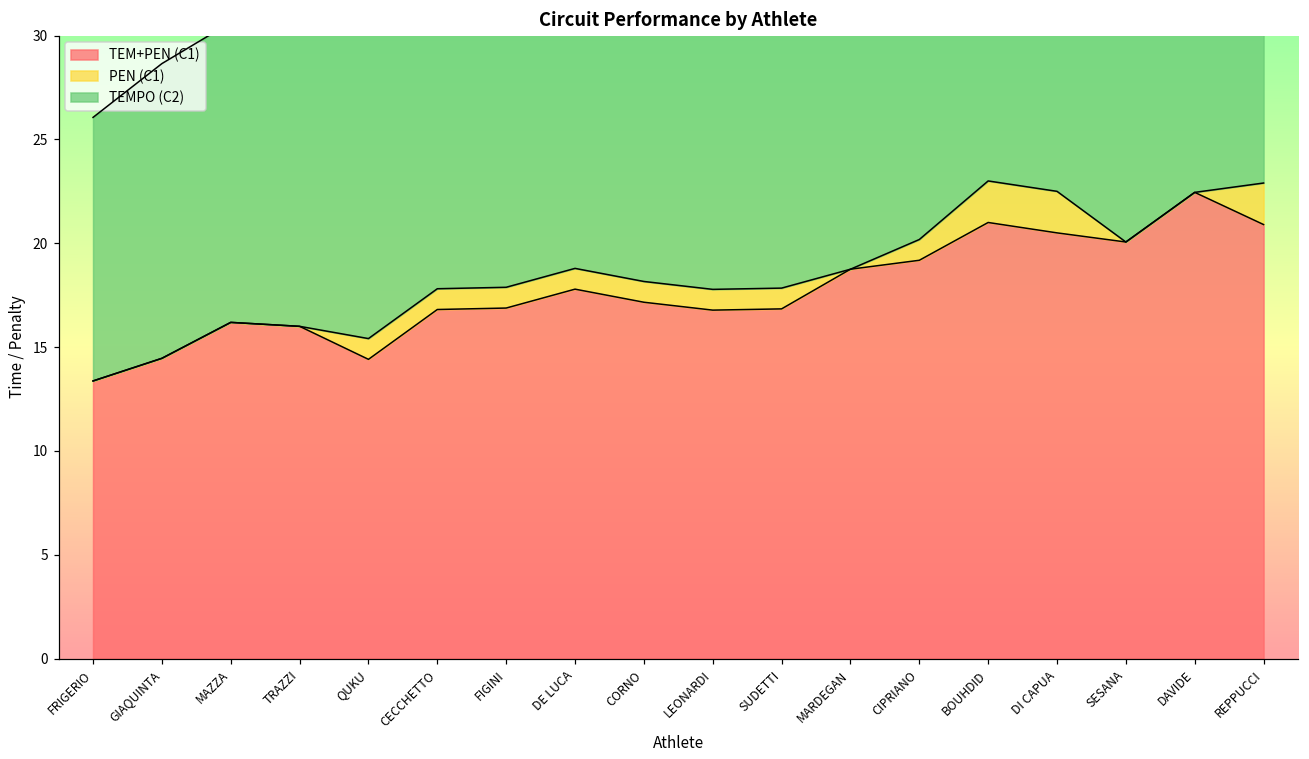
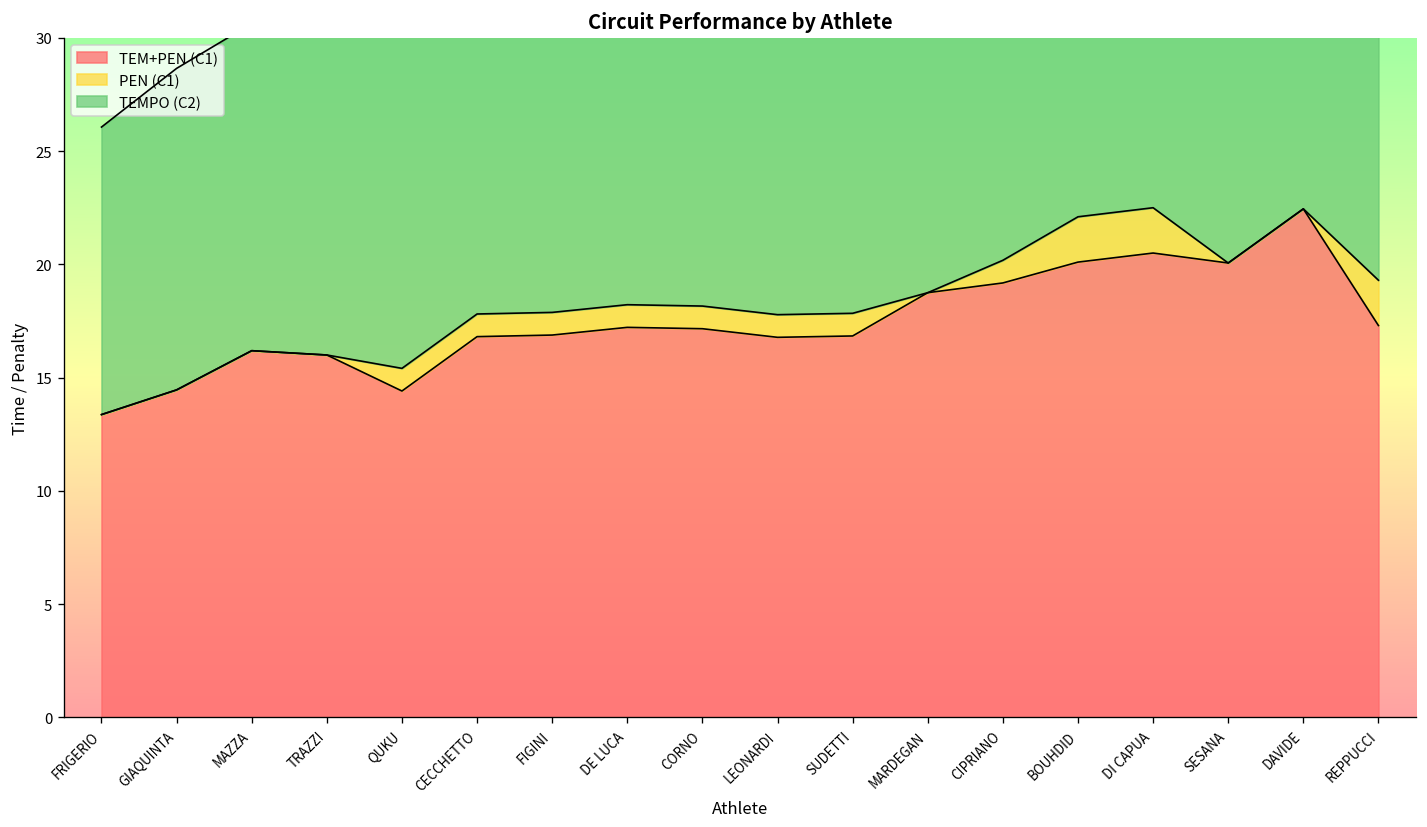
  {
    "TEM+PEN (C1)": {
      "QUKU": 14.4,
      "CECCHETTO": 16.8,
      "FIGINI": 16.9,
-     "DE LUCA": 17.8,
+     "DE LUCA": 17.2,
      "CORNO": 17.2,
      "LEONARDI": 16.8,
      "SUDETTI": 16.8,
      "CIPRIANO": 19.2,
-     "BOUHDID": 21.0,
+     "BOUHDID": 20.1,
      "DI CAPUA": 20.5,
-     "REPPUCCI": 20.9
+     "REPPUCCI": 17.3
    },
    "PEN (C1)": {
      "QUKU": 1.0,
      "CECCHETTO": 1.0,
      "FIGINI": 1.0,
      "DE LUCA": 1.0,
      "CORNO": 1.0,
      "LEONARDI": 1.0,
      "SUDETTI": 1.0,
      "CIPRIANO": 1.0,
      "BOUHDID": 2.0,
      "DI CAPUA": 2.0,
      "REPPUCCI": 2.0
    },
    "TEMPO (C2)": {
      "FRIGERIO": 12.7
    }
  }
